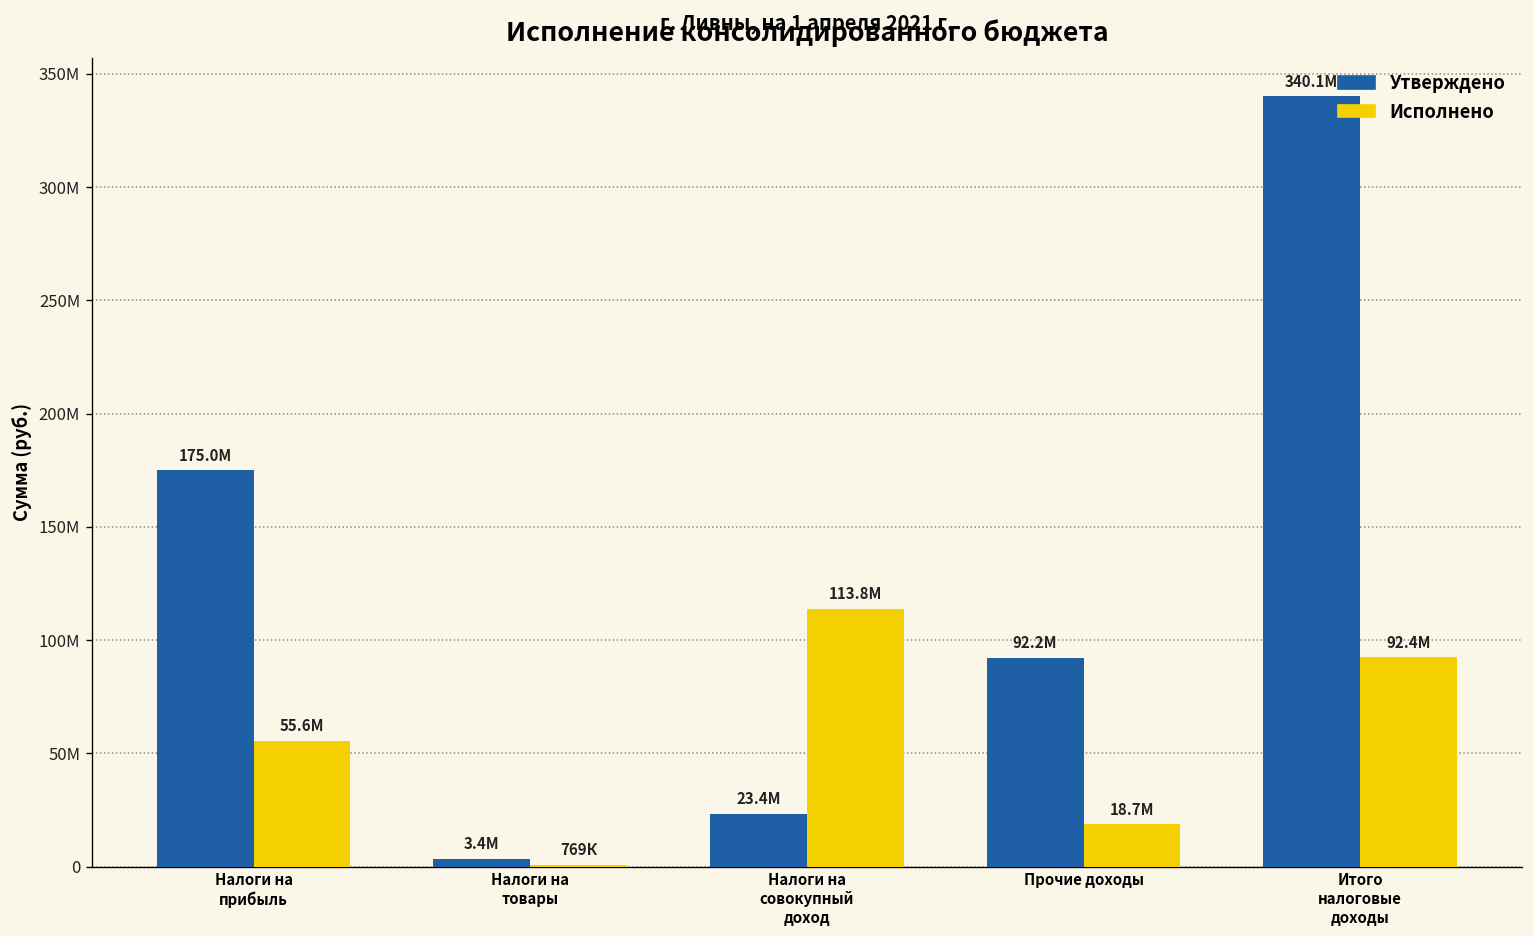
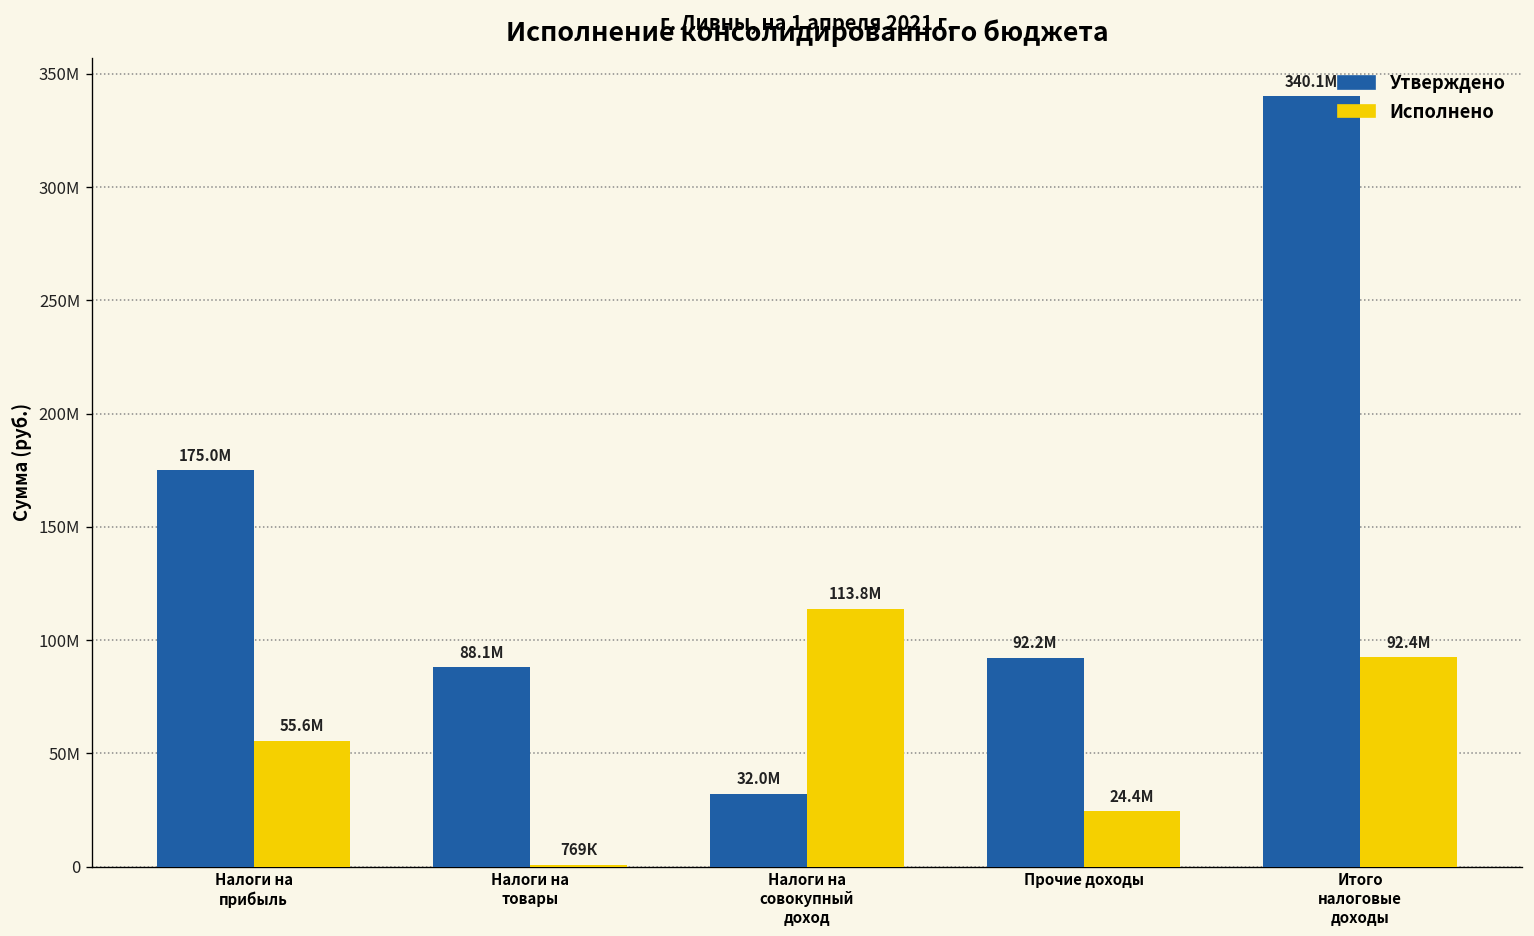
  {
    "Утверждено": {
-     "Налоги на товары": "3.4М",
-     "Налоги на совокупный доход": "23.4М"
+     "Налоги на товары": "88.1М",
+     "Налоги на совокупный доход": "32.0М"
    },
    "Исполнено": {
-     "Прочие доходы": "18.7М"
+     "Прочие доходы": "24.4М"
    }
  }
